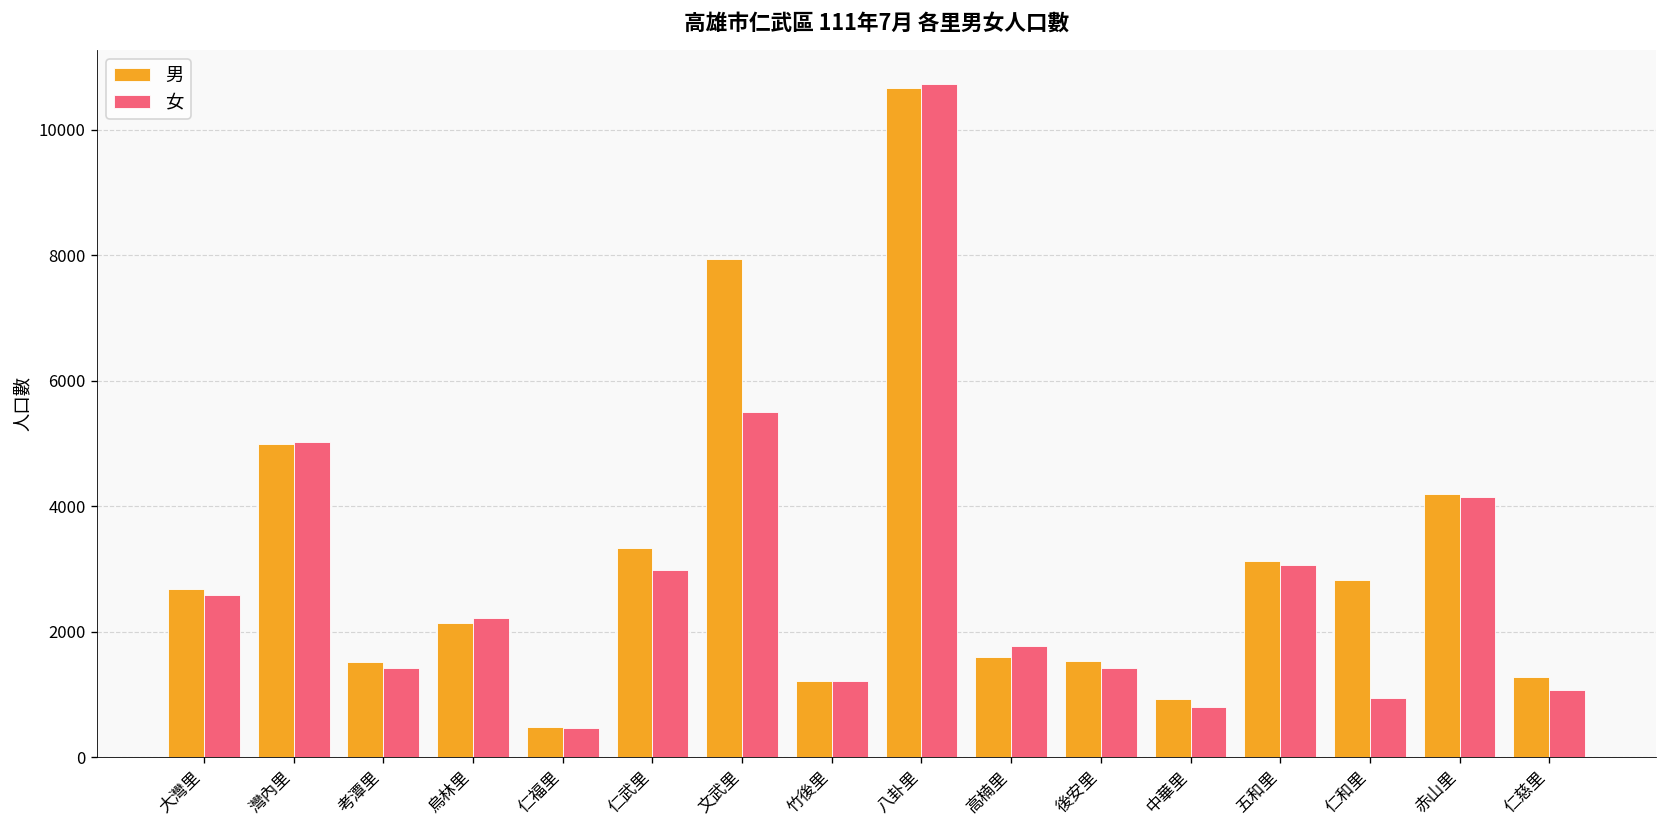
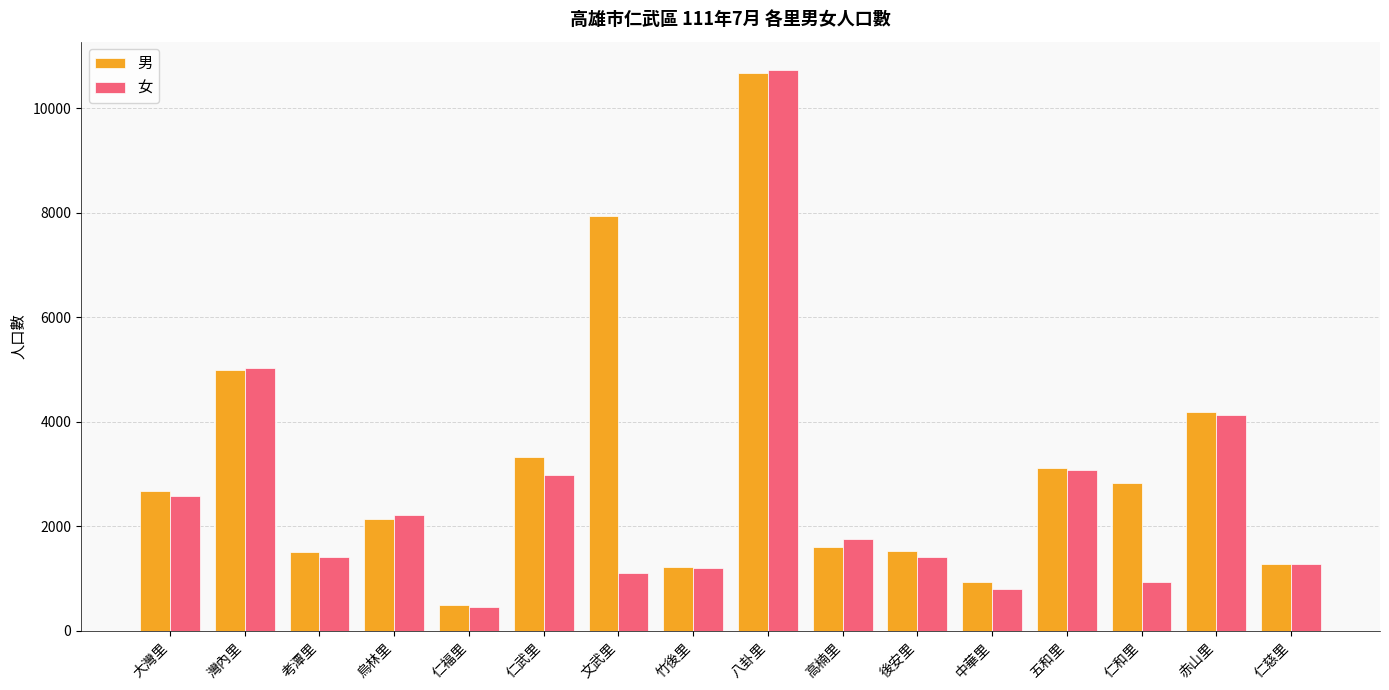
  {
    "男": {
      "大灣里": 2700,
      "灣內里": 5000,
      "考潭里": 1500,
      "烏林里": 2100,
      "仁福里": 500,
      "仁武里": 3300,
      "文武里": 7900,
      "竹後里": 1200,
      "八卦里": 10700,
      "高楠里": 1600,
      "後安里": 1500,
      "中華里": 900,
      "五和里": 3100,
      "仁和里": 2800,
      "赤山里": 4200,
      "仁慈里": 1300
    },
    "女": {
      "大灣里": 2600,
      "灣內里": 5000,
      "考潭里": 1400,
      "烏林里": 2200,
      "仁福里": 500,
      "仁武里": 3000,
-     "文武里": 5500,
+     "文武里": 1100,
      "竹後里": 1200,
      "八卦里": 10700,
      "高楠里": 1800,
      "後安里": 1400,
      "中華里": 800,
      "五和里": 3100,
      "仁和里": 900,
      "赤山里": 4100,
-     "仁慈里": 1100
+     "仁慈里": 1300
    }
  }
